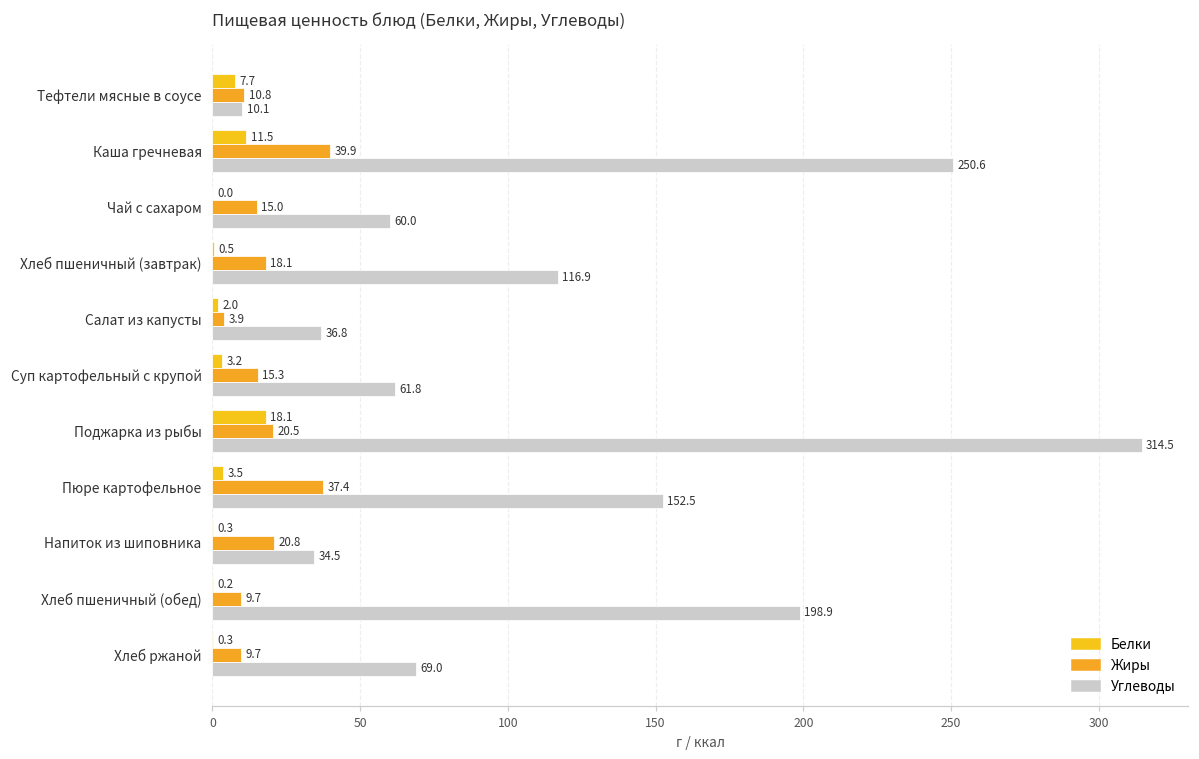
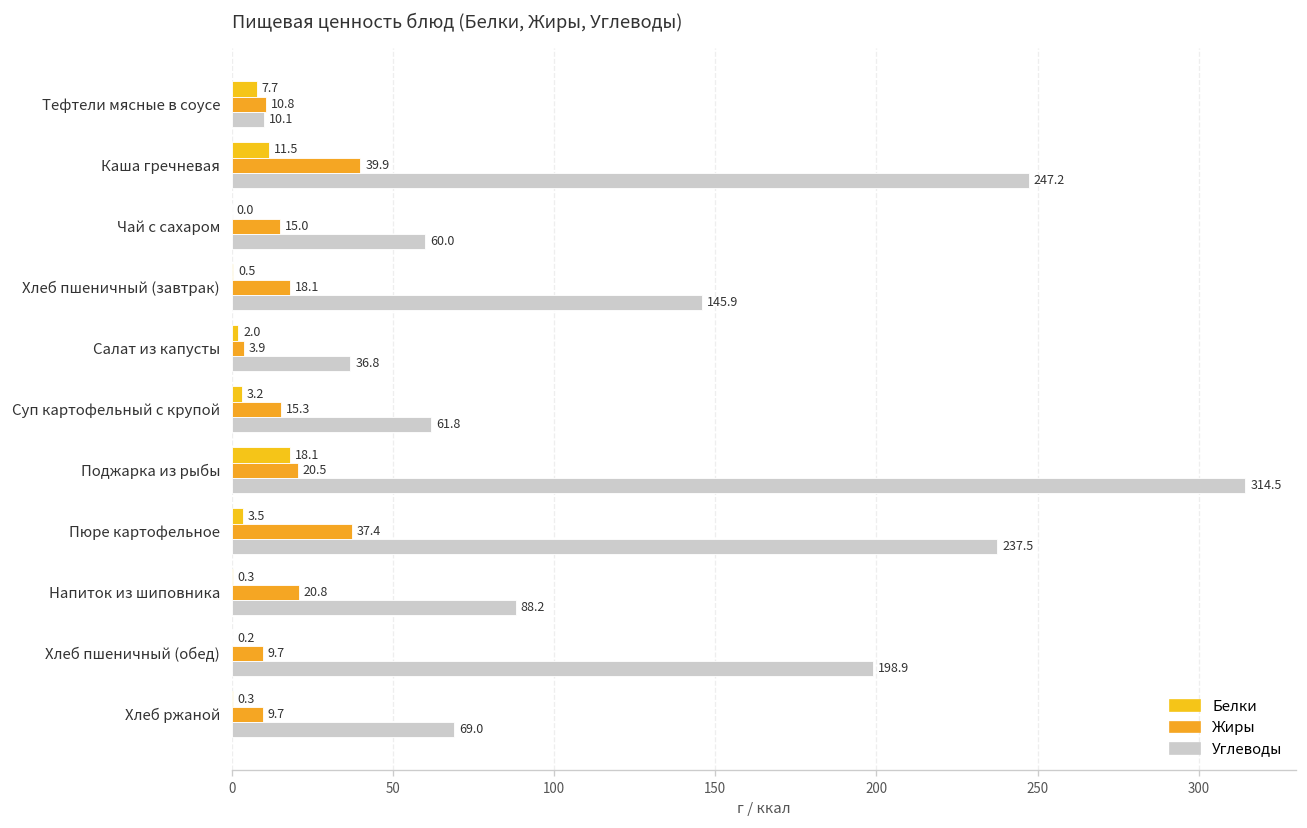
  {
    "Углеводы": {
      "Тефтели мясные в соусе": 10.1,
-     "Каша гречневая": 250.6,
+     "Каша гречневая": 247.2,
      "Чай с сахаром": 60.0,
-     "Хлеб пшеничный (завтрак)": 116.9,
+     "Хлеб пшеничный (завтрак)": 145.9,
      "Салат из капусты": 36.8,
      "Суп картофельный с крупой": 61.8,
      "Поджарка из рыбы": 314.5,
-     "Пюре картофельное": 152.5,
-     "Напиток из шиповника": 34.5,
+     "Пюре картофельное": 237.5,
+     "Напиток из шиповника": 88.2,
      "Хлеб пшеничный (обед)": 198.9,
      "Хлеб ржаной": 69.0
    }
  }
